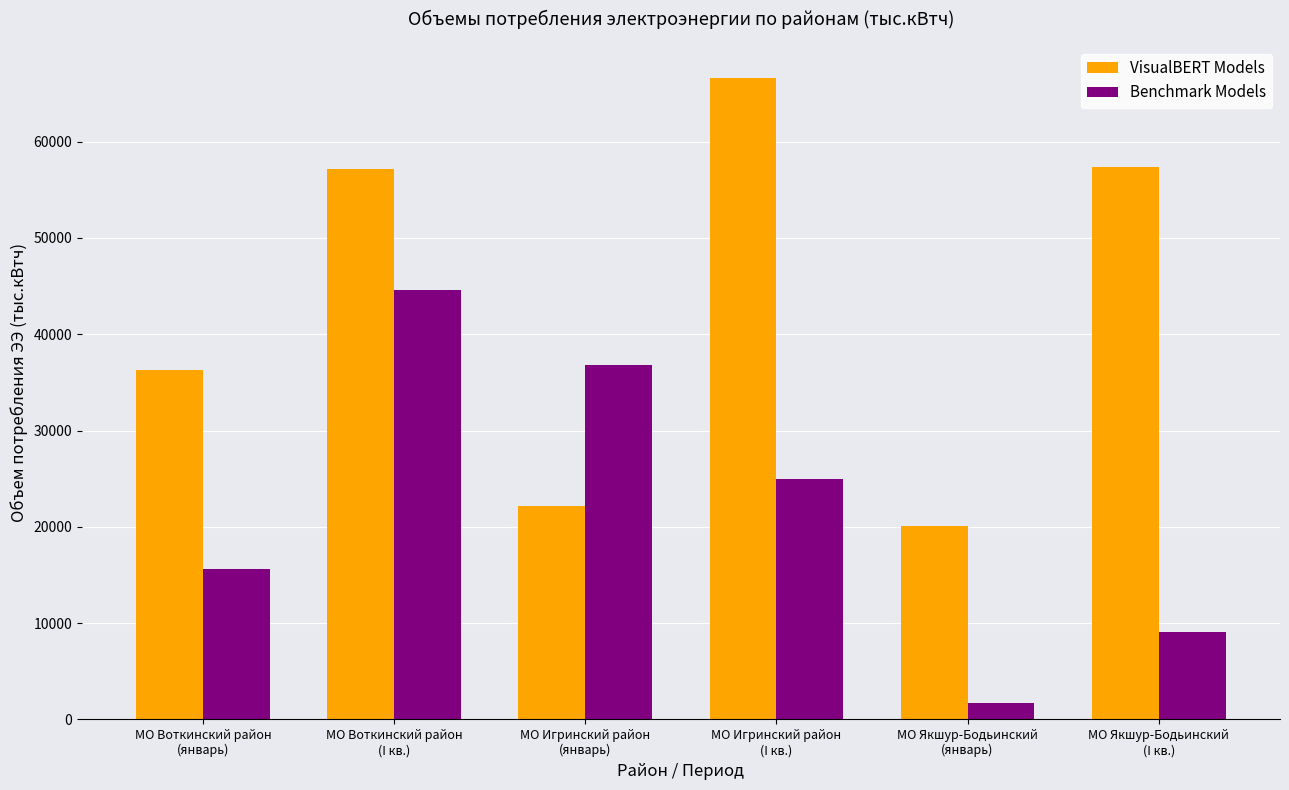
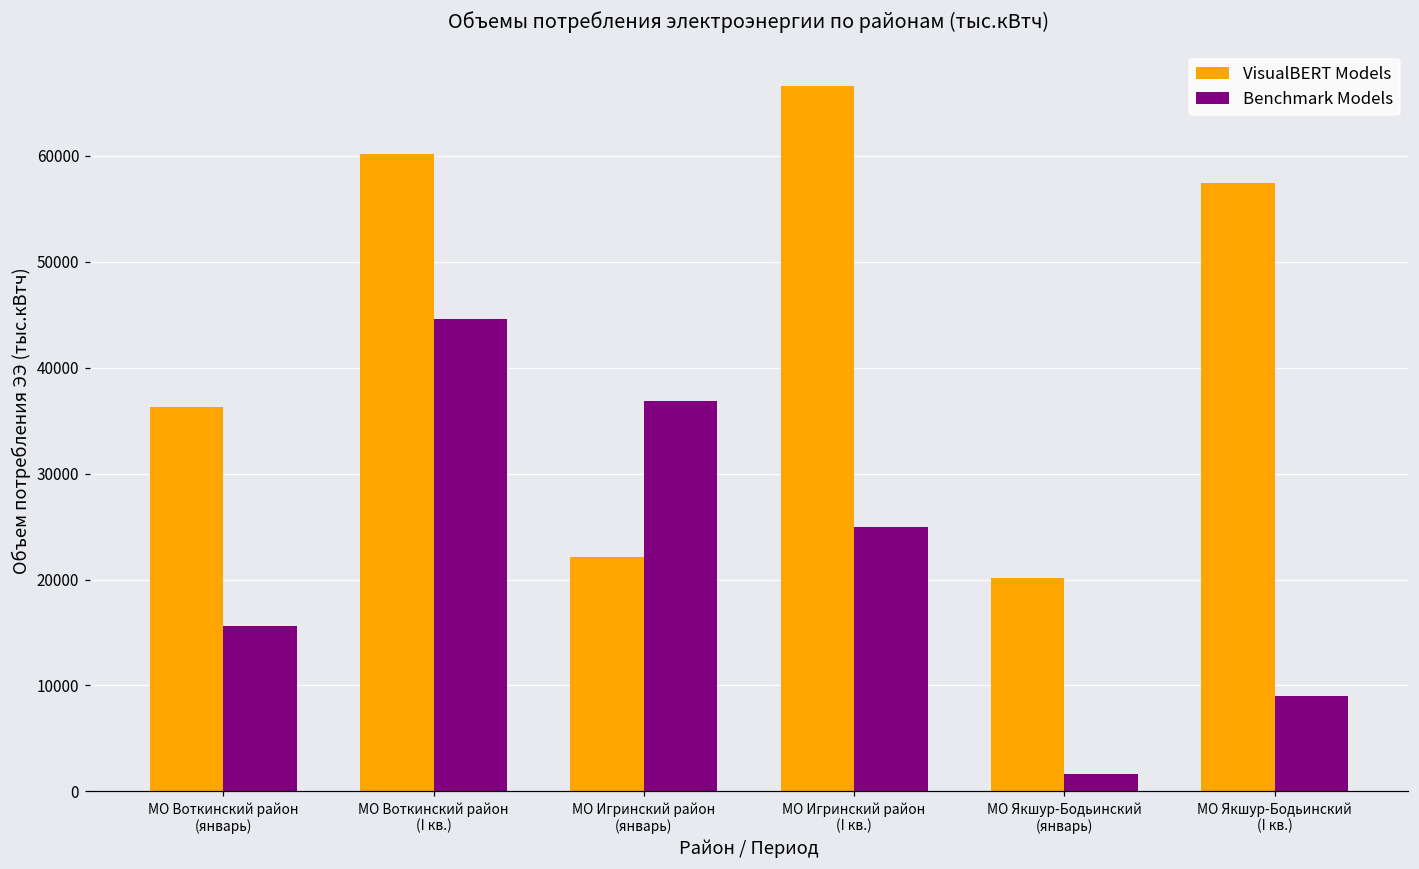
  {
    "VisualBERT Models": {
      "МО Воткинский район (январь)": 36000,
-     "МО Воткинский район (I кв.)": 57000,
+     "МО Воткинский район (I кв.)": 60000,
      "МО Игринский район (январь)": 22000,
      "МО Игринский район (I кв.)": 67000,
      "МО Якшур-Бодьинский (январь)": 20000,
      "МО Якшур-Бодьинский (I кв.)": 57000
    },
    "Benchmark Models": {
      "МО Воткинский район (январь)": 16000,
      "МО Воткинский район (I кв.)": 45000,
      "МО Игринский район (январь)": 37000,
      "МО Игринский район (I кв.)": 25000,
      "МО Якшур-Бодьинский (январь)": 2000,
      "МО Якшур-Бодьинский (I кв.)": 9000
    }
  }
